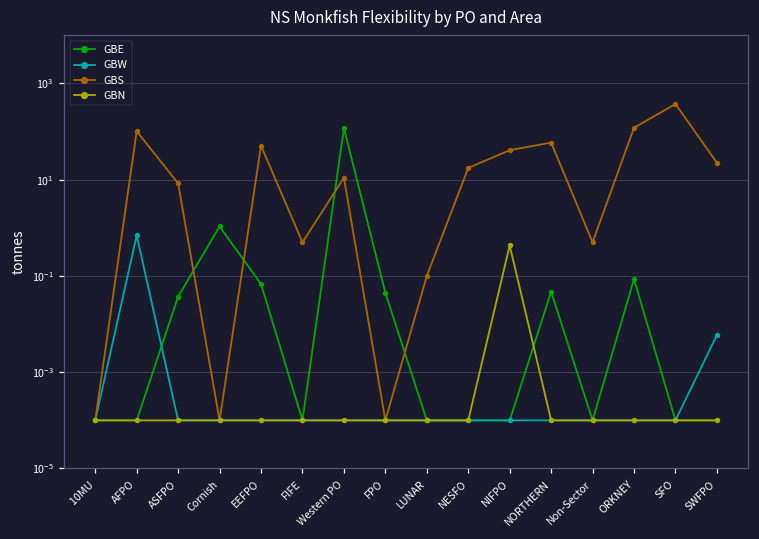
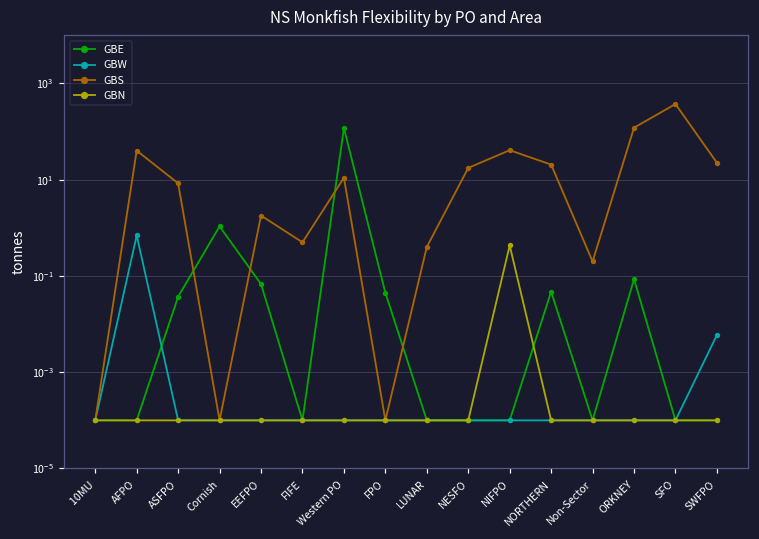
  {
    "GBE": {
      "ASFPO": 0.04,
      "Cornish": 1.1,
      "EEFPO": 0.07,
      "Western PO": 120,
      "FPO": 0.04,
      "NORTHERN": 0.05,
      "ORKNEY": 0.09
    },
    "GBW": {
      "AFPO": 0.7,
      "SWFPO": 0.006
    },
    "GBS": {
-     "AFPO": 100,
+     "AFPO": 40,
      "ASFPO": 8,
-     "EEFPO": 50,
+     "EEFPO": 1.8,
      "FIFE": 0.5,
      "Western PO": 11,
-     "LUNAR": 0.1,
+     "LUNAR": 0.4,
      "NESFO": 18,
      "NIFPO": 40,
-     "NORTHERN": 60,
-     "Non-Sector": 0.5,
+     "NORTHERN": 20,
+     "Non-Sector": 0.2,
      "ORKNEY": 120,
      "SFO": 400,
      "SWFPO": 20
    },
    "GBN": {
      "NIFPO": 0.4
    }
  }
